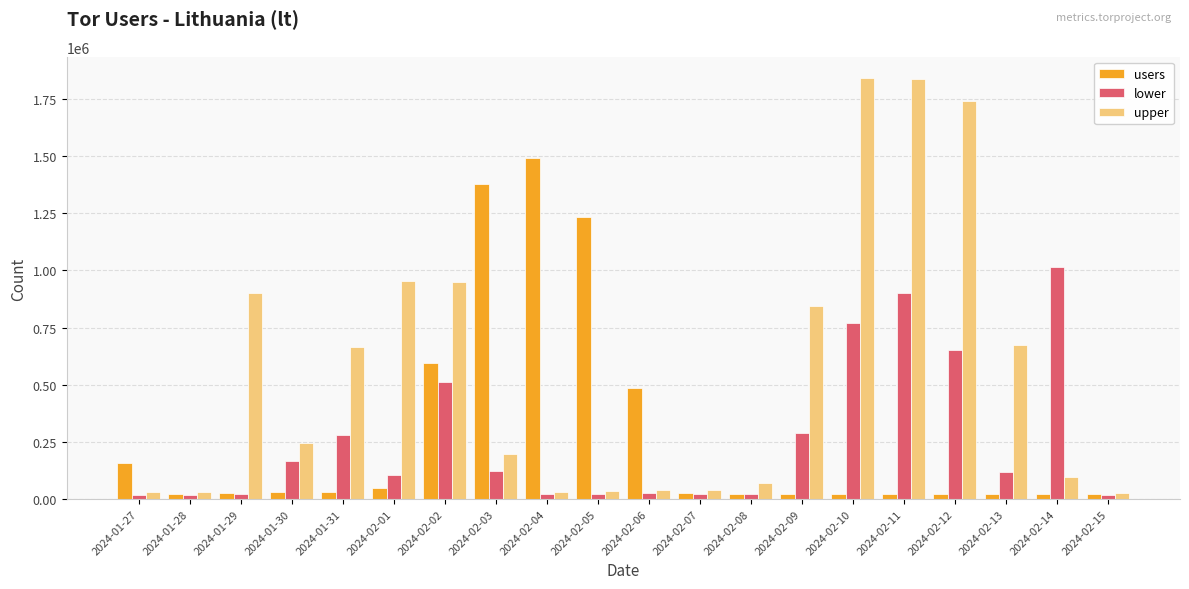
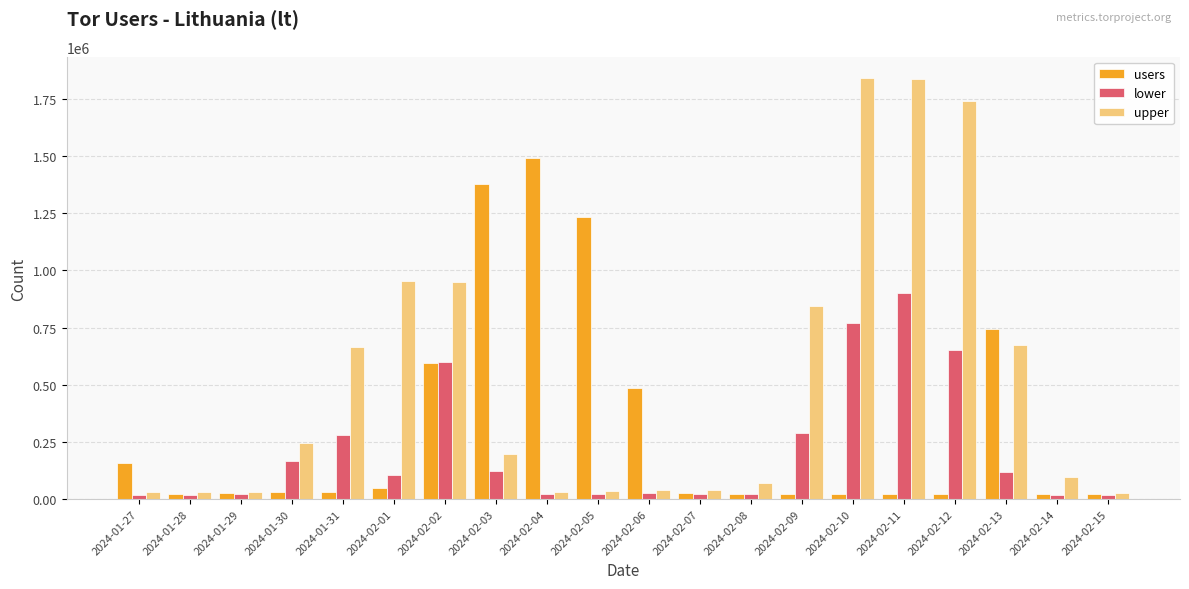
  {
    "users": {
      "2024-01-27": 160000,
      "2024-01-28": 20000,
      "2024-01-29": 30000,
      "2024-01-30": 30000,
      "2024-01-31": 30000,
      "2024-02-01": 50000,
      "2024-02-02": 590000,
      "2024-02-03": 1380000,
      "2024-02-04": 1490000,
      "2024-02-05": 1230000,
      "2024-02-06": 490000,
      "2024-02-07": 30000,
      "2024-02-08": 20000,
      "2024-02-09": 20000,
      "2024-02-10": 20000,
      "2024-02-11": 20000,
      "2024-02-12": 20000,
-     "2024-02-13": 20000,
+     "2024-02-13": 740000,
      "2024-02-14": 20000,
      "2024-02-15": 20000
    },
    "lower": {
      "2024-01-27": 20000,
      "2024-01-28": 20000,
      "2024-01-29": 20000,
      "2024-01-30": 170000,
      "2024-01-31": 280000,
      "2024-02-01": 100000,
-     "2024-02-02": 510000,
+     "2024-02-02": 600000,
      "2024-02-03": 120000,
      "2024-02-04": 20000,
      "2024-02-05": 20000,
      "2024-02-06": 30000,
      "2024-02-07": 20000,
      "2024-02-08": 20000,
      "2024-02-09": 290000,
      "2024-02-10": 770000,
      "2024-02-11": 900000,
      "2024-02-12": 650000,
      "2024-02-13": 120000,
-     "2024-02-14": 1010000,
+     "2024-02-14": 20000,
      "2024-02-15": 20000
    },
    "upper": {
      "2024-01-27": 30000,
      "2024-01-28": 30000,
-     "2024-01-29": 900000,
+     "2024-01-29": 30000,
      "2024-01-30": 240000,
      "2024-01-31": 660000,
      "2024-02-01": 950000,
      "2024-02-02": 950000,
      "2024-02-03": 200000,
      "2024-02-04": 30000,
      "2024-02-05": 30000,
      "2024-02-06": 40000,
      "2024-02-07": 40000,
      "2024-02-08": 70000,
      "2024-02-09": 840000,
      "2024-02-10": 1840000,
      "2024-02-11": 1840000,
      "2024-02-12": 1740000,
      "2024-02-13": 680000,
      "2024-02-14": 90000,
      "2024-02-15": 30000
    }
  }
